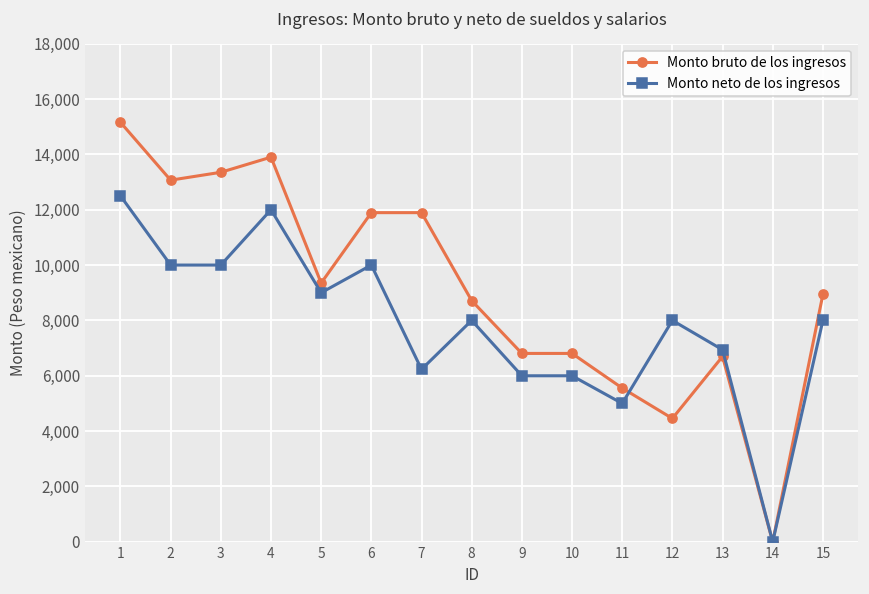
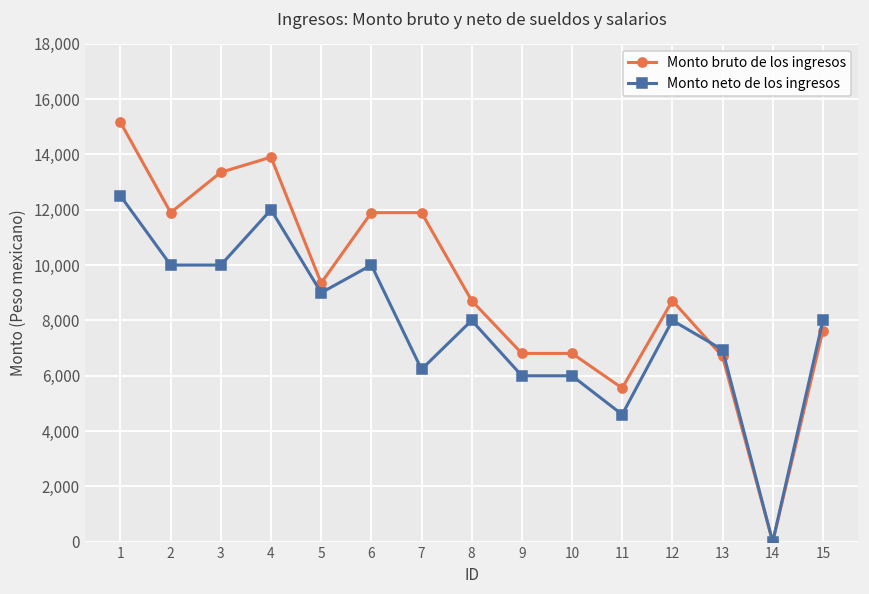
  {
    "Monto bruto de los ingresos": {
      "1": "15,200",
-     "2": "13,100",
+     "2": "11,900",
      "3": "13,400",
      "4": "13,900",
      "5": "9,400",
      "6": "11,900",
      "7": "11,900",
      "8": "8,700",
      "9": "6,800",
      "10": "6,800",
      "11": "5,600",
-     "12": "4,500",
+     "12": "8,700",
      "13": "6,700",
-     "15": "8,900"
+     "15": "7,600"
    },
    "Monto neto de los ingresos": {
      "1": "12,500",
      "2": "10,000",
      "3": "10,000",
      "4": "12,000",
      "5": "9,000",
      "6": "10,000",
      "7": "6,200",
      "8": "8,000",
      "9": "6,000",
      "10": "6,000",
-     "11": "5,000",
+     "11": "4,600",
      "12": "8,000",
      "13": "6,900",
      "15": "8,000"
    }
  }
